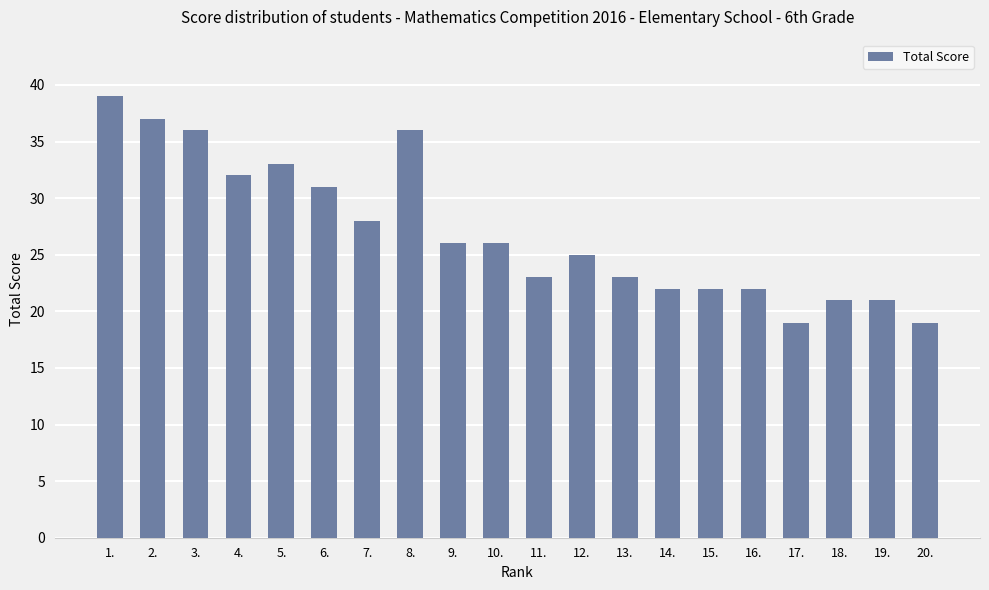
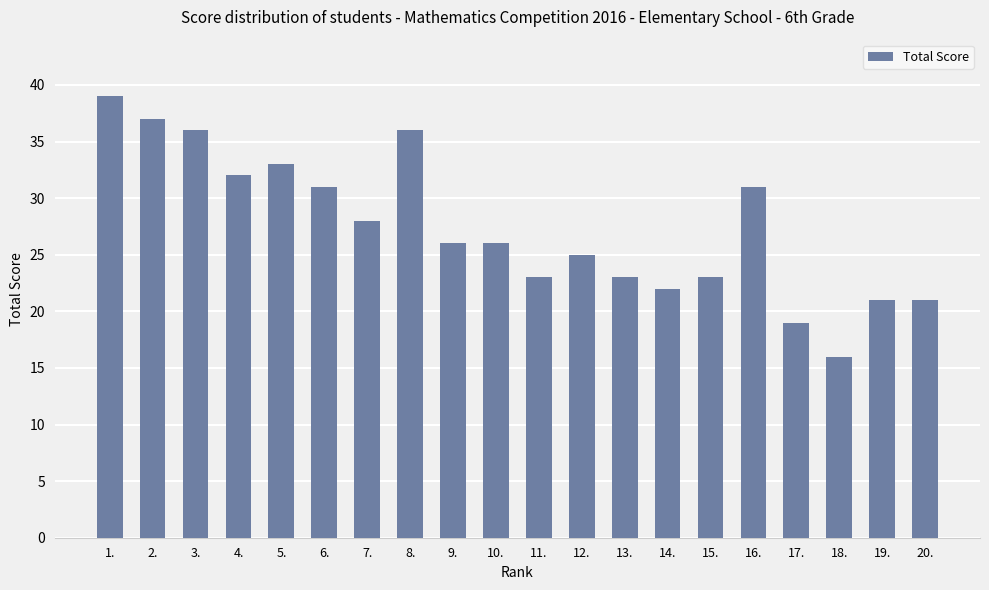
  {
    "1.": 39,
    "2.": 37,
    "3.": 36,
    "4.": 32,
    "5.": 33,
    "6.": 31,
    "7.": 28,
    "8.": 36,
    "9.": 26,
    "10.": 26,
    "11.": 23,
    "12.": 25,
    "13.": 23,
    "14.": 22,
-   "15.": 22,
-   "16.": 22,
+   "15.": 23,
+   "16.": 31,
    "17.": 19,
-   "18.": 21,
+   "18.": 16,
    "19.": 21,
-   "20.": 19
+   "20.": 21
  }
